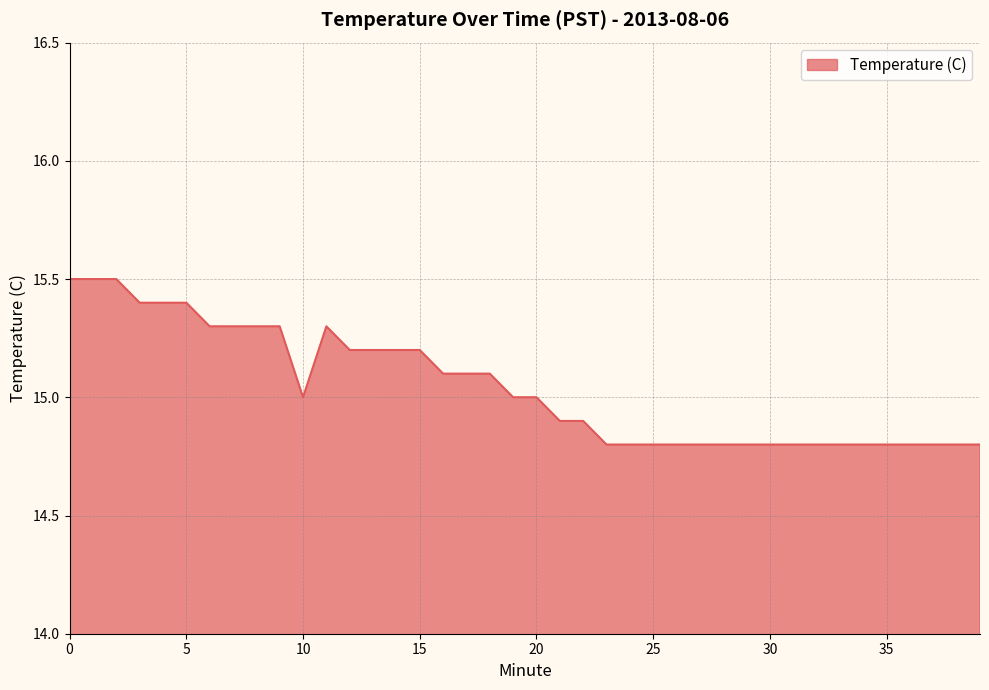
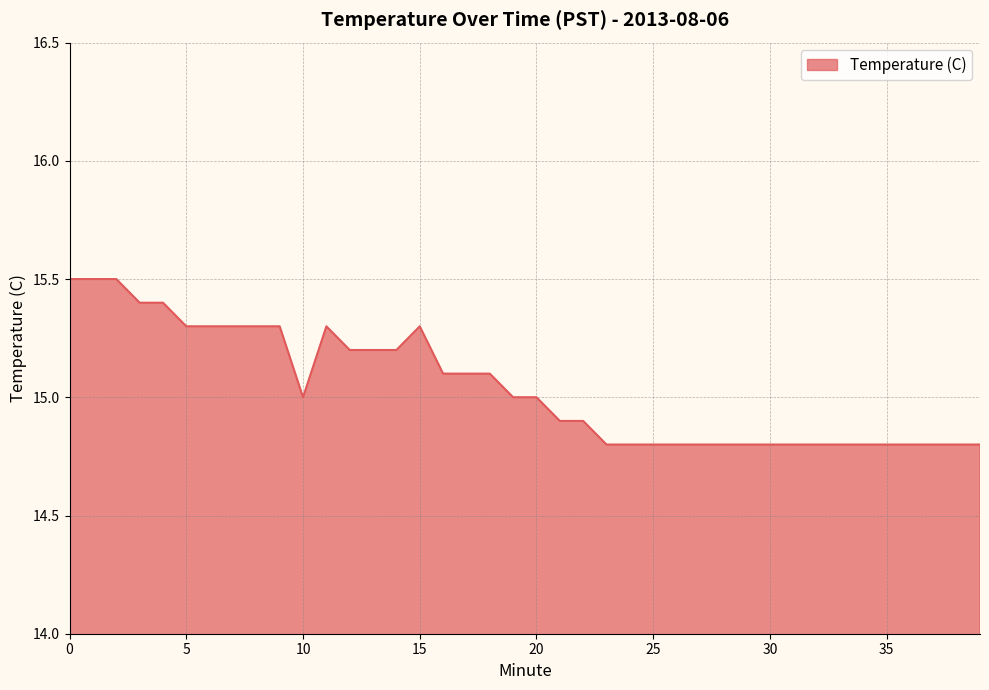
  {
    "0": 15.5,
-   "5": 15.4,
+   "5": 15.3,
    "10": 15.0,
-   "15": 15.2,
+   "15": 15.3,
    "20": 15.0,
    "25": 14.8,
    "30": 14.8,
    "35": 14.8
  }
